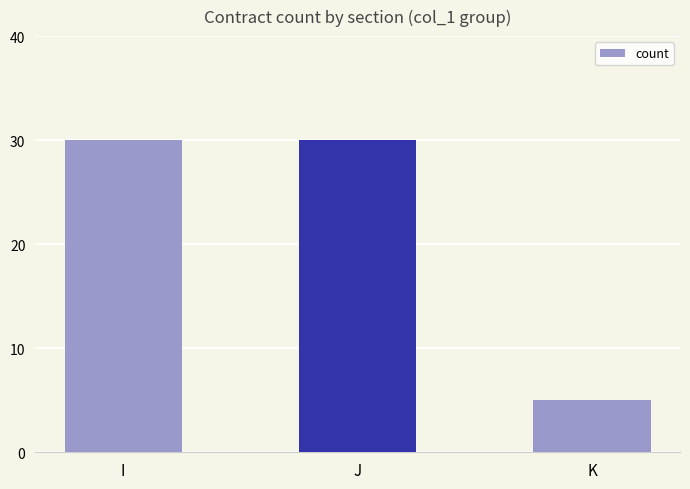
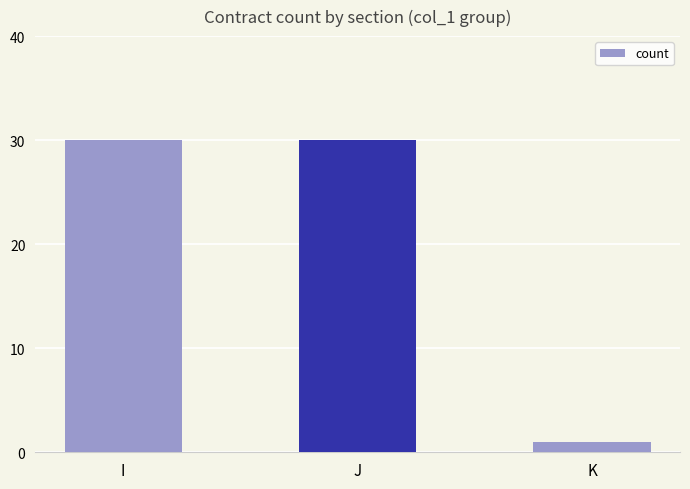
  {
    "I": 30,
    "J": 30,
-   "K": 5
+   "K": 1
  }
